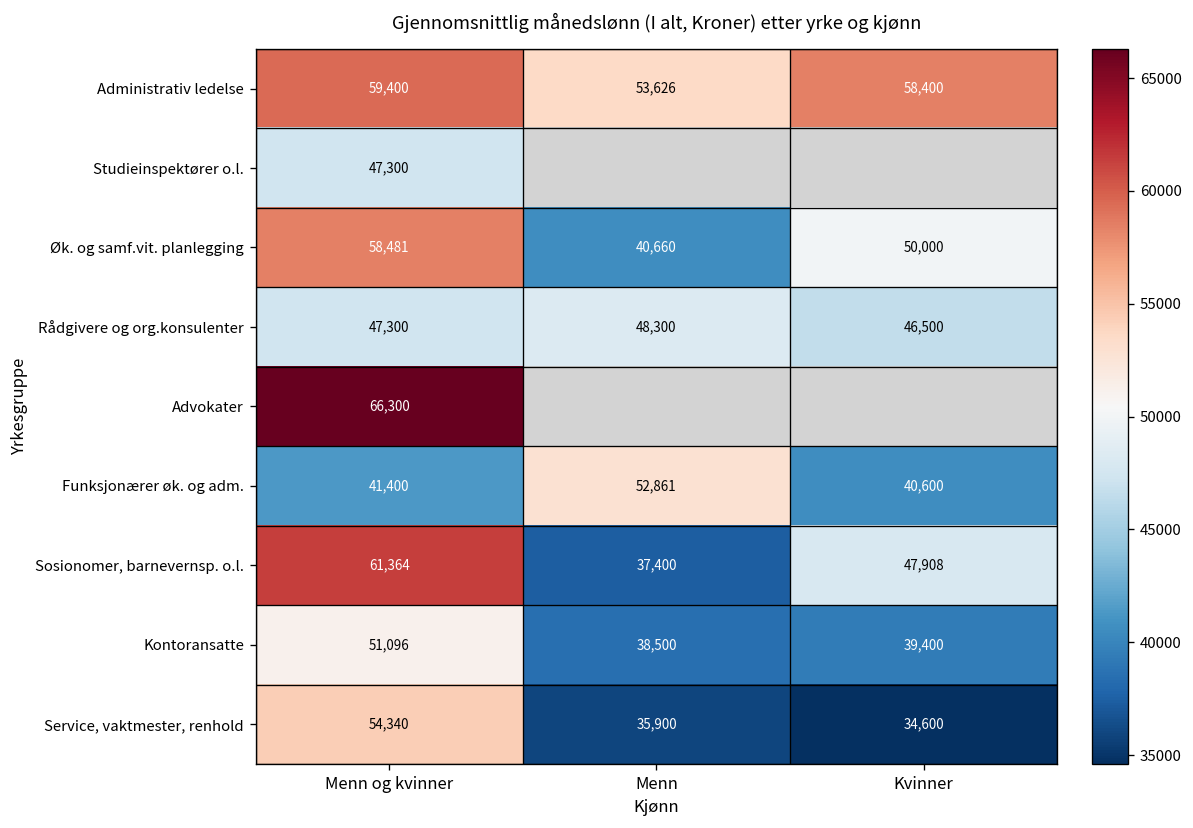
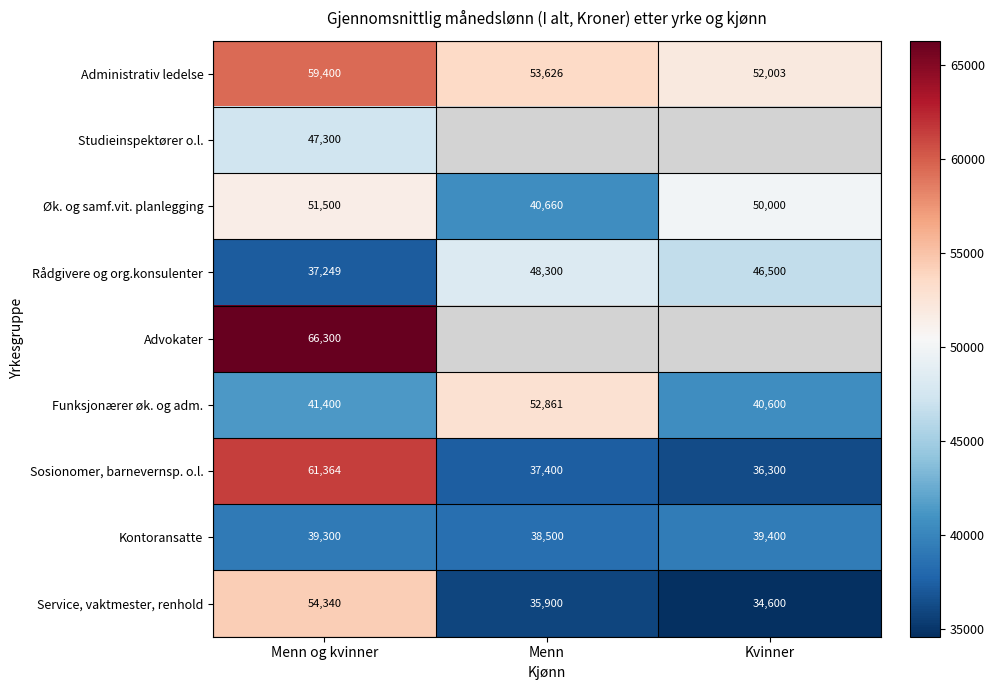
  {
    "Administrativ ledelse": {
      "Menn og kvinner": "59,400",
      "Menn": "53,626",
-     "Kvinner": "58,400"
+     "Kvinner": "52,003"
    },
    "Studieinspektører o.l.": {
      "Menn og kvinner": "47,300"
    },
    "Øk. og samf.vit. planlegging": {
-     "Menn og kvinner": "58,481",
+     "Menn og kvinner": "51,500",
      "Menn": "40,660",
      "Kvinner": "50,000"
    },
    "Rådgivere og org.konsulenter": {
-     "Menn og kvinner": "47,300",
+     "Menn og kvinner": "37,249",
      "Menn": "48,300",
      "Kvinner": "46,500"
    },
    "Advokater": {
      "Menn og kvinner": "66,300"
    },
    "Funksjonærer øk. og adm.": {
      "Menn og kvinner": "41,400",
      "Menn": "52,861",
      "Kvinner": "40,600"
    },
    "Sosionomer, barnevernsp. o.l.": {
      "Menn og kvinner": "61,364",
      "Menn": "37,400",
-     "Kvinner": "47,908"
+     "Kvinner": "36,300"
    },
    "Kontoransatte": {
-     "Menn og kvinner": "51,096",
+     "Menn og kvinner": "39,300",
      "Menn": "38,500",
      "Kvinner": "39,400"
    },
    "Service, vaktmester, renhold": {
      "Menn og kvinner": "54,340",
      "Menn": "35,900",
      "Kvinner": "34,600"
    }
  }
